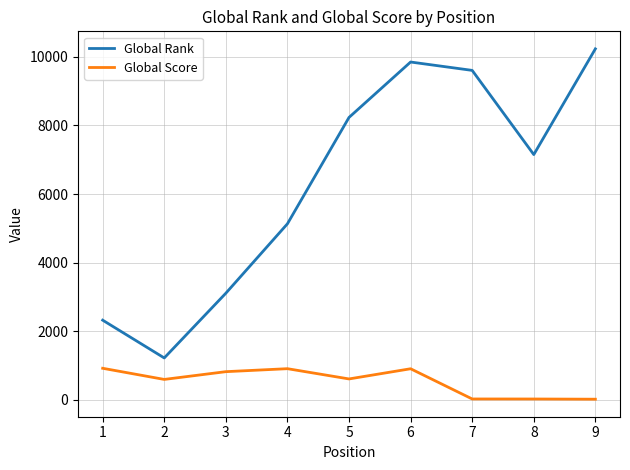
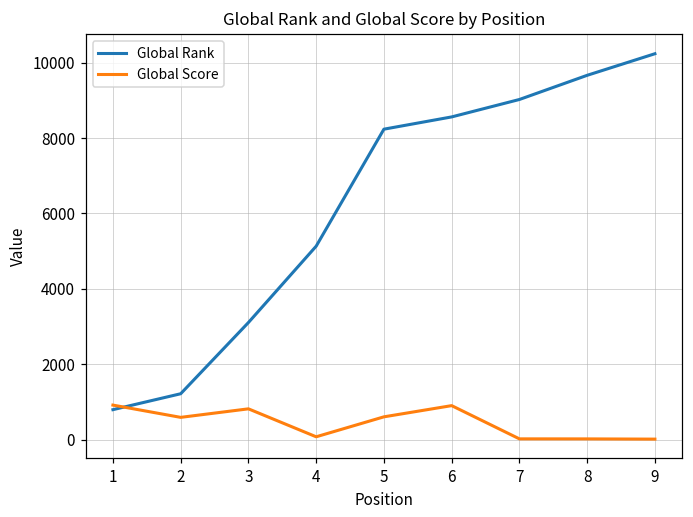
  {
    "Global Rank": {
-     "1": 2300,
+     "1": 800,
      "2": 1200,
      "3": 3100,
      "4": 5100,
      "5": 8200,
-     "6": 9900,
-     "7": 9600,
-     "8": 7200,
+     "6": 8600,
+     "7": 9000,
+     "8": 9700,
      "9": 10200
    },
    "Global Score": {
      "1": 900,
      "2": 600,
      "3": 800,
-     "4": 900,
+     "4": 100,
      "5": 600,
      "6": 900,
      "7": 0,
      "8": 0,
      "9": 0
    }
  }
